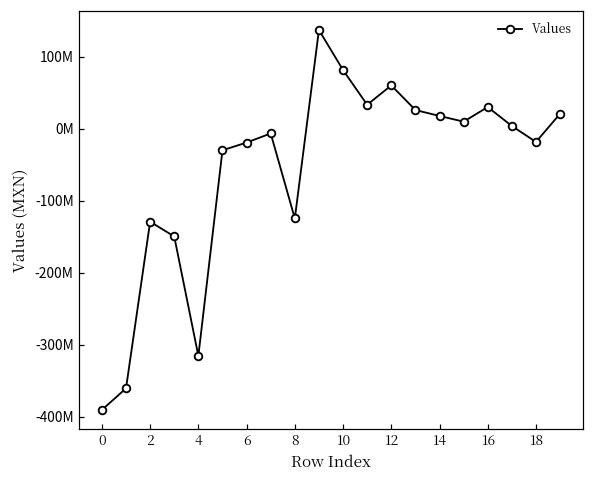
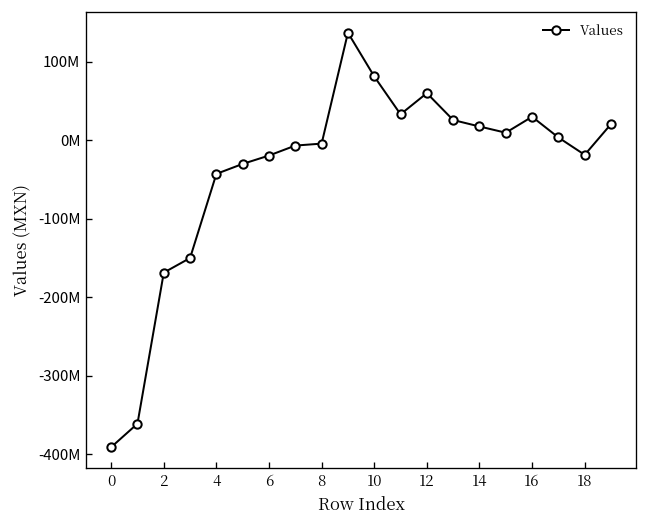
  {
    "0": -390000000,
-   "2": -130000000,
-   "4": -320000000,
+   "2": -170000000,
+   "4": -40000000,
    "6": -20000000,
-   "8": -120000000,
+   "8": 0,
    "10": 80000000,
    "12": 60000000,
    "14": 20000000,
    "16": 30000000,
    "18": -20000000
  }
